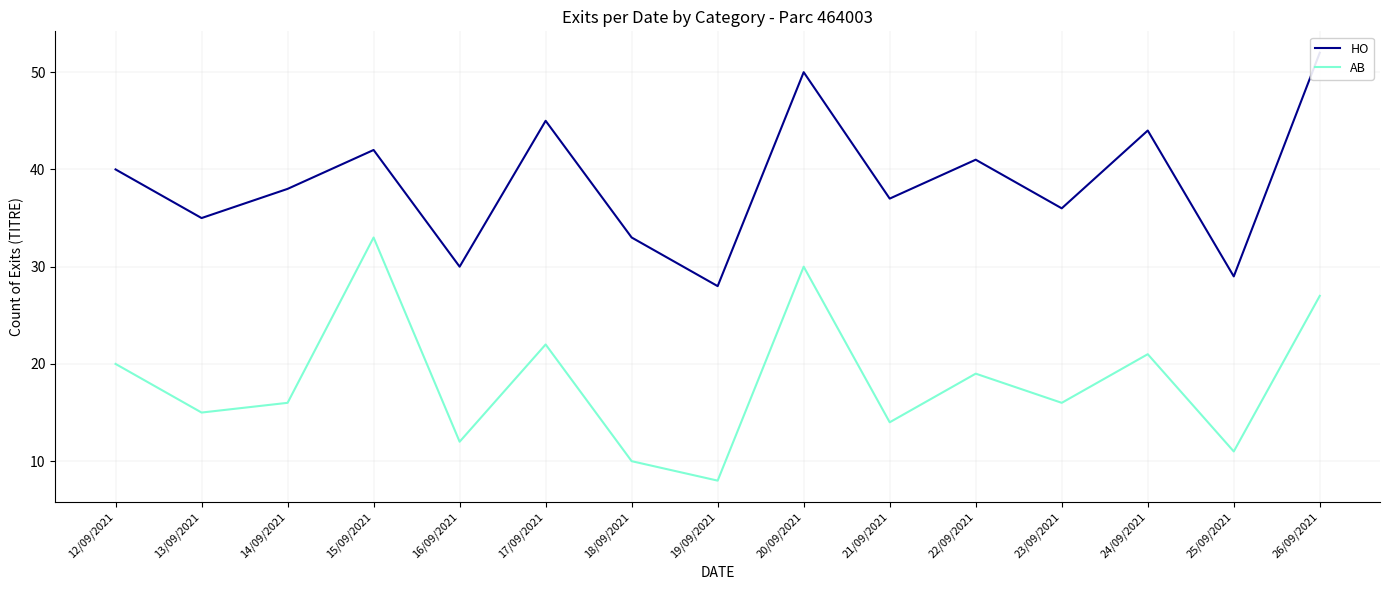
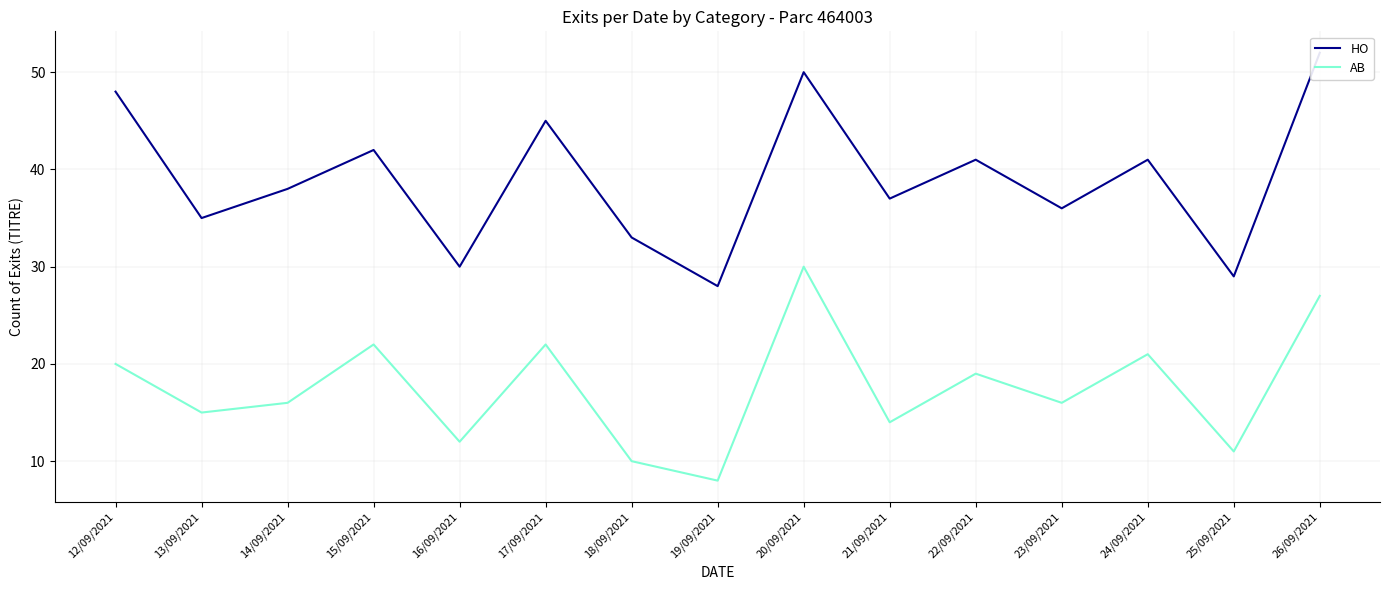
  {
    "HO": {
-     "12/09/2021": 40,
+     "12/09/2021": 48,
      "13/09/2021": 35,
      "14/09/2021": 38,
      "15/09/2021": 42,
      "16/09/2021": 30,
      "17/09/2021": 45,
      "18/09/2021": 33,
      "19/09/2021": 28,
      "20/09/2021": 50,
      "21/09/2021": 37,
      "22/09/2021": 41,
      "23/09/2021": 36,
-     "24/09/2021": 44,
+     "24/09/2021": 41,
      "25/09/2021": 29
    },
    "AB": {
      "12/09/2021": 20,
      "13/09/2021": 15,
      "14/09/2021": 16,
-     "15/09/2021": 33,
+     "15/09/2021": 22,
      "16/09/2021": 12,
      "17/09/2021": 22,
      "18/09/2021": 10,
      "19/09/2021": 8,
      "20/09/2021": 30,
      "21/09/2021": 14,
      "22/09/2021": 19,
      "23/09/2021": 16,
      "24/09/2021": 21,
      "25/09/2021": 11,
      "26/09/2021": 27
    }
  }
